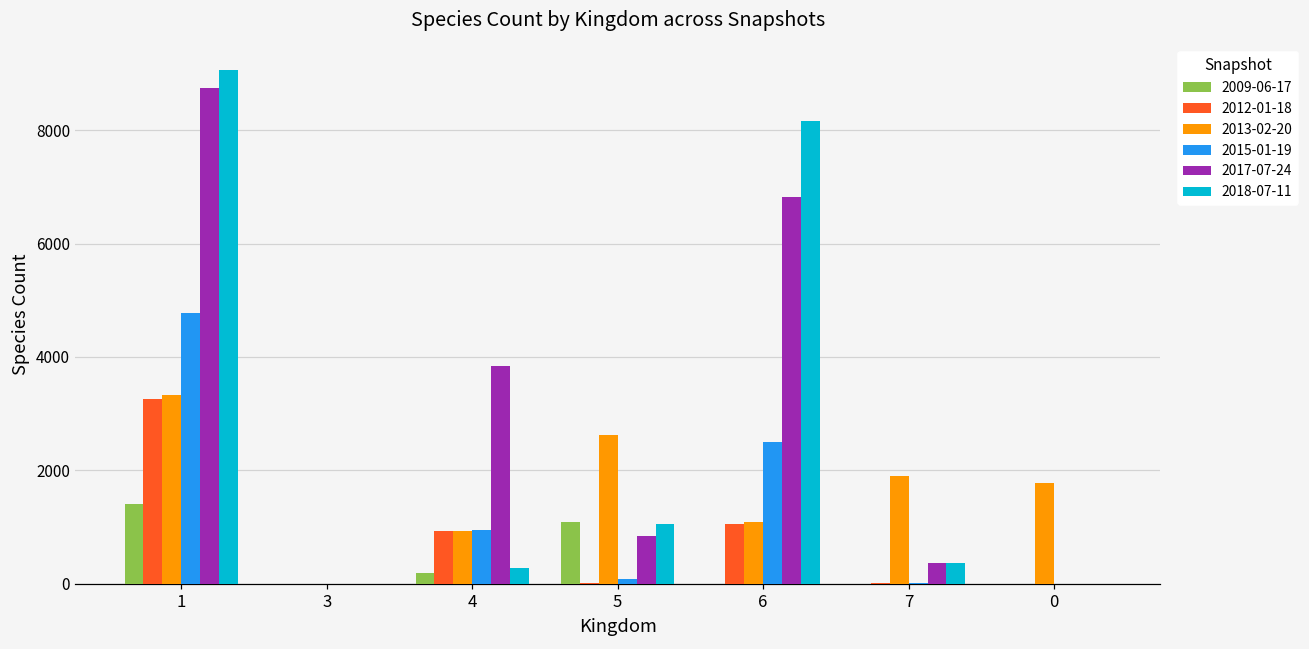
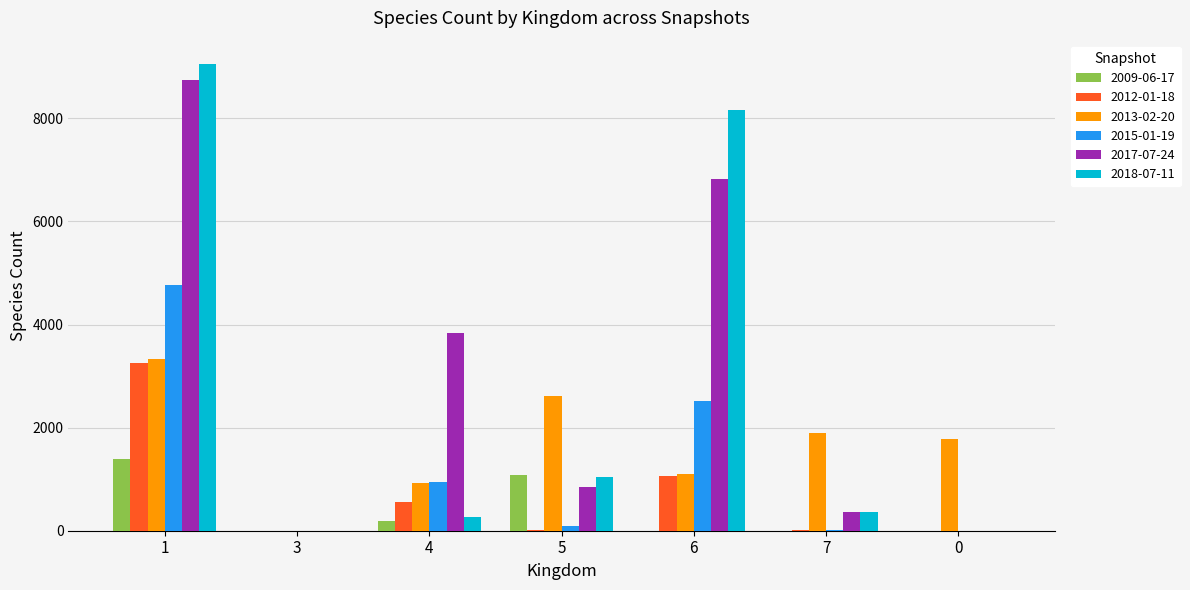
  {
    "2009-06-17": {
      "1": 1400,
      "4": 200,
      "5": 1100,
      "0": 0
    },
    "2012-01-18": {
      "1": 3300,
-     "4": 900,
+     "4": 500,
      "6": 1100,
      "0": 0
    },
    "2013-02-20": {
      "1": 3300,
      "4": 900,
      "5": 2600,
      "6": 1100,
      "7": 1900,
      "0": 1800
    },
    "2017-07-24": {
      "1": 8800,
      "4": 3800,
      "5": 800,
      "6": 6800,
      "7": 400
    }
  }
